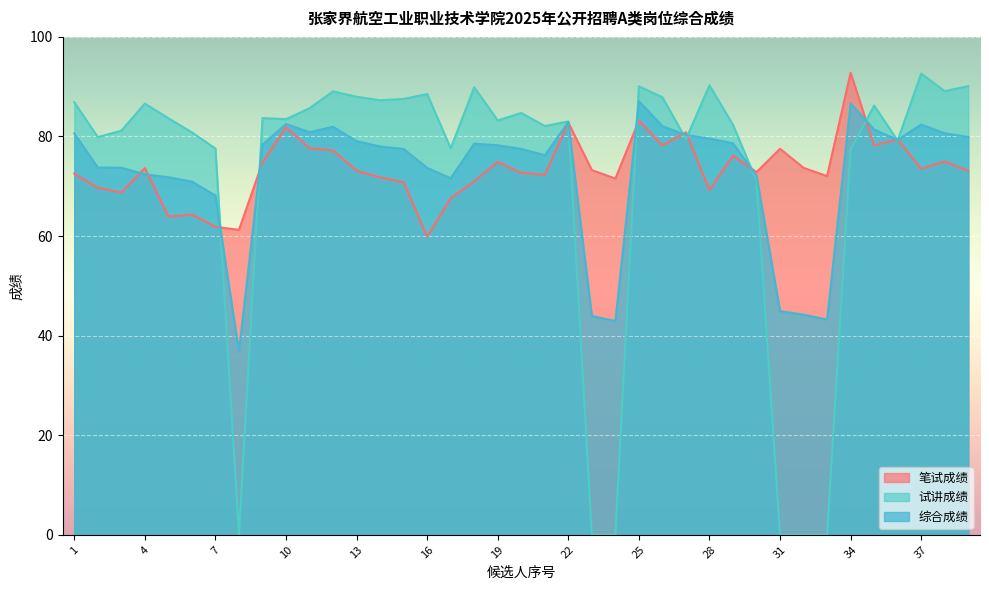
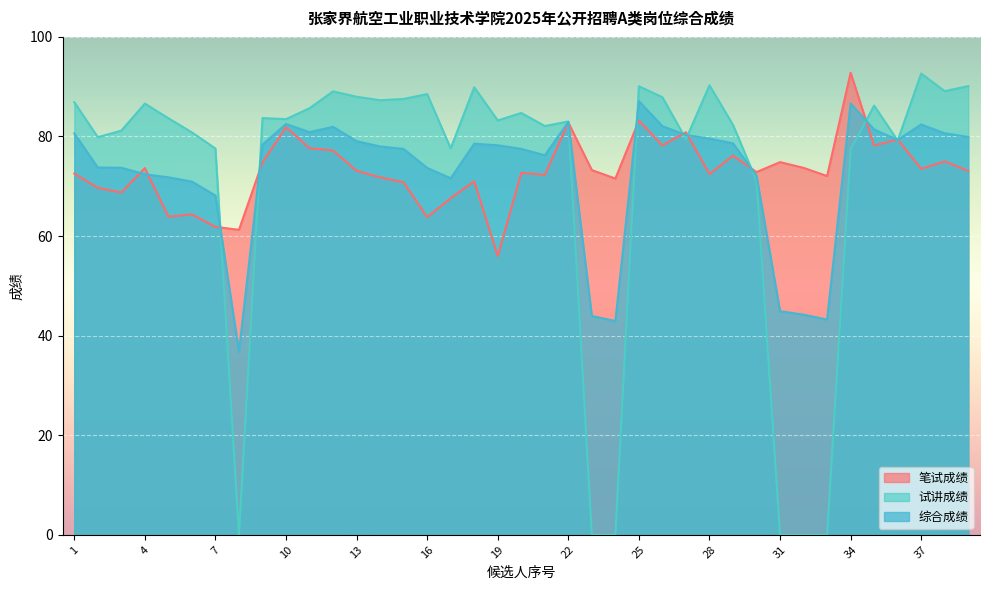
  {
    "笔试成绩": {
      "1": 73,
      "4": 74,
      "7": 62,
      "10": 82,
      "13": 73,
-     "16": 60,
-     "19": 75,
+     "16": 64,
+     "19": 56,
      "25": 83,
-     "28": 69,
-     "31": 78,
+     "28": 72,
+     "31": 75,
      "34": 93,
      "37": 74
    }
  }
